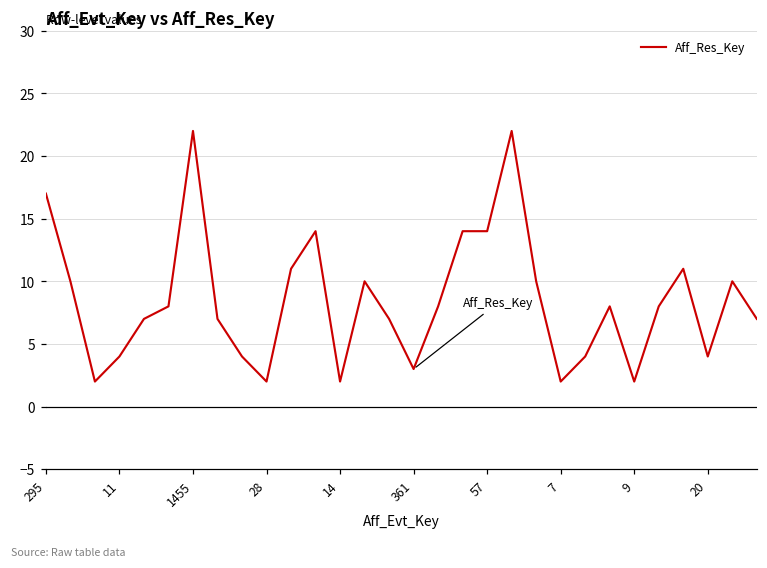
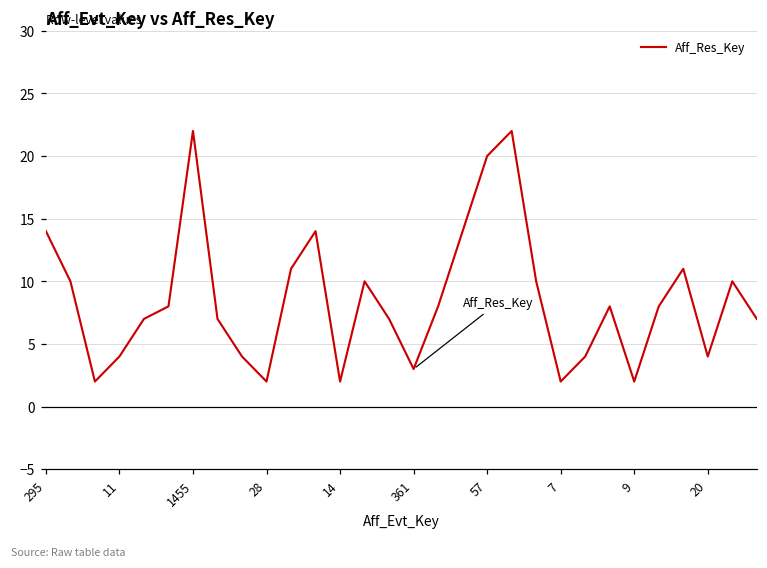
  {
-   "295": 17,
+   "295": 14,
    "1455": 22,
    "361": 3,
-   "57": 14,
+   "57": 20,
    "9": 2
  }
